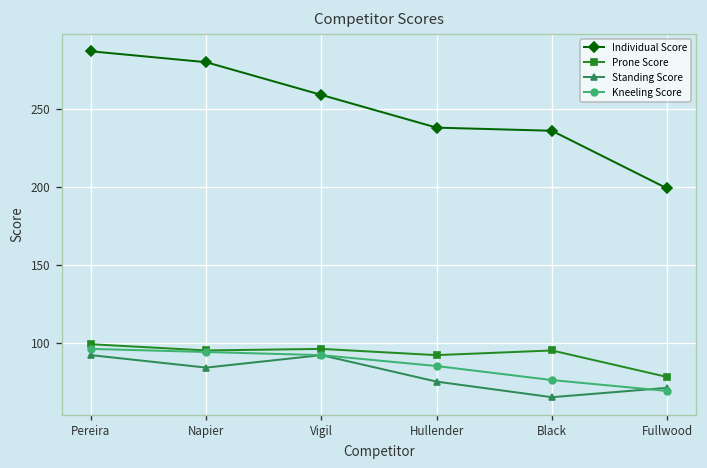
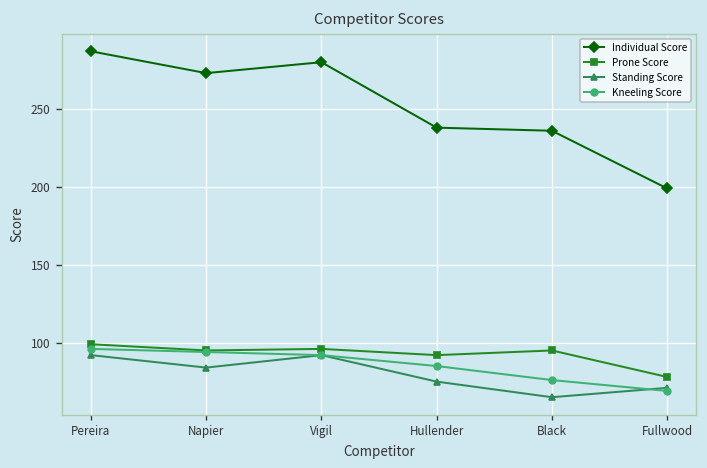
  {
    "Individual Score": {
      "Pereira": 287,
-     "Napier": 280,
-     "Vigil": 259,
+     "Napier": 273,
+     "Vigil": 280,
      "Hullender": 238,
      "Black": 236,
      "Fullwood": 199
    }
  }
